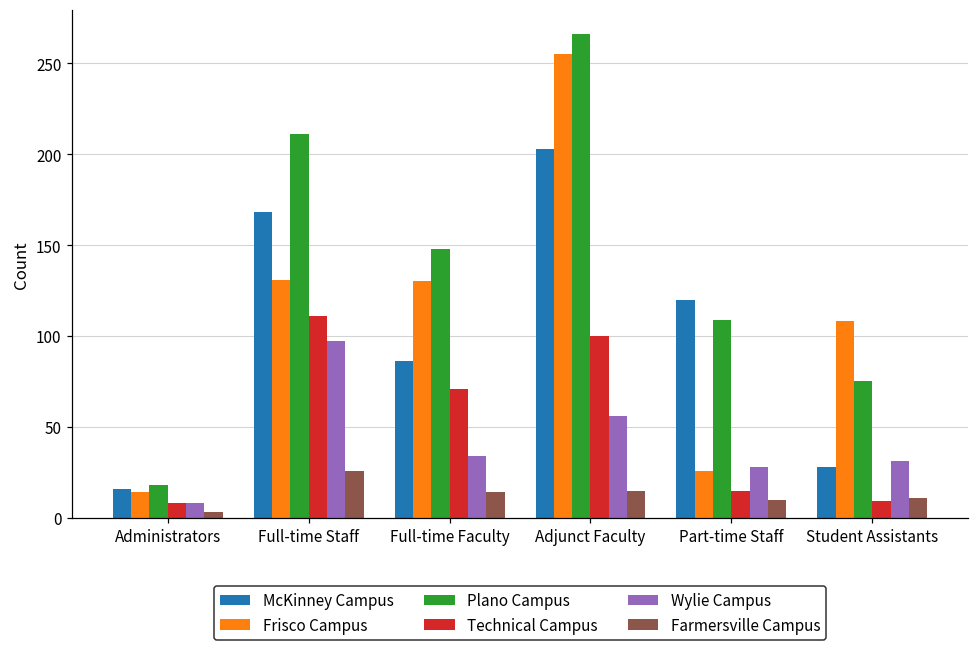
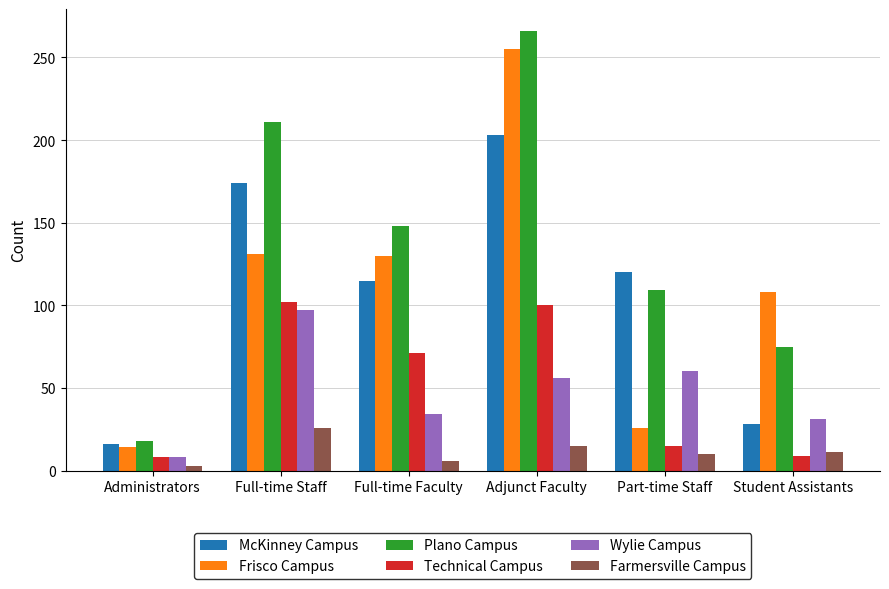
  {
    "McKinney Campus": {
      "Administrators": 16,
-     "Full-time Staff": 168,
-     "Full-time Faculty": 86,
+     "Full-time Staff": 174,
+     "Full-time Faculty": 115,
      "Adjunct Faculty": 203,
      "Part-time Staff": 120,
      "Student Assistants": 28
    },
    "Frisco Campus": {
      "Administrators": 14,
      "Full-time Staff": 131,
      "Full-time Faculty": 130,
      "Adjunct Faculty": 255,
      "Part-time Staff": 26,
      "Student Assistants": 108
    },
    "Plano Campus": {
      "Administrators": 18,
      "Full-time Staff": 211,
      "Full-time Faculty": 148,
      "Adjunct Faculty": 266,
      "Part-time Staff": 109,
      "Student Assistants": 75
    },
    "Technical Campus": {
      "Administrators": 8,
-     "Full-time Staff": 111,
+     "Full-time Staff": 102,
      "Full-time Faculty": 71,
      "Adjunct Faculty": 100,
      "Part-time Staff": 15,
      "Student Assistants": 9
    },
    "Wylie Campus": {
      "Administrators": 8,
      "Full-time Staff": 97,
      "Full-time Faculty": 34,
      "Adjunct Faculty": 56,
-     "Part-time Staff": 28,
+     "Part-time Staff": 60,
      "Student Assistants": 31
    },
    "Farmersville Campus": {
      "Administrators": 3,
      "Full-time Staff": 26,
-     "Full-time Faculty": 14,
+     "Full-time Faculty": 6,
      "Adjunct Faculty": 15,
      "Part-time Staff": 10,
      "Student Assistants": 11
    }
  }
